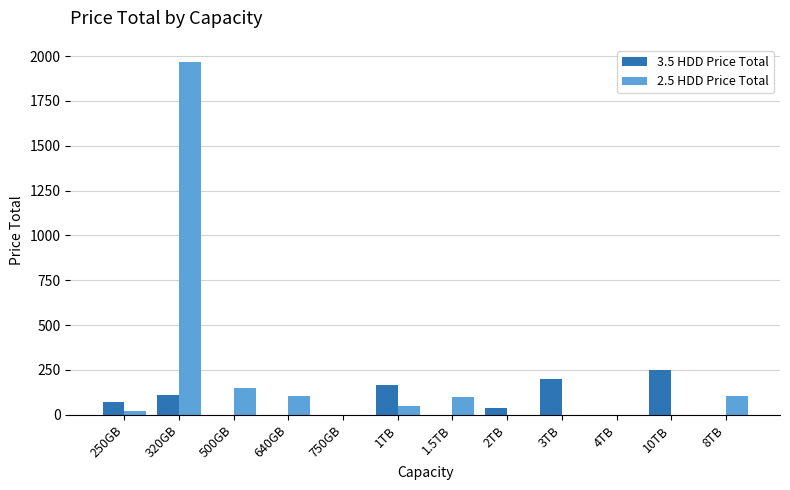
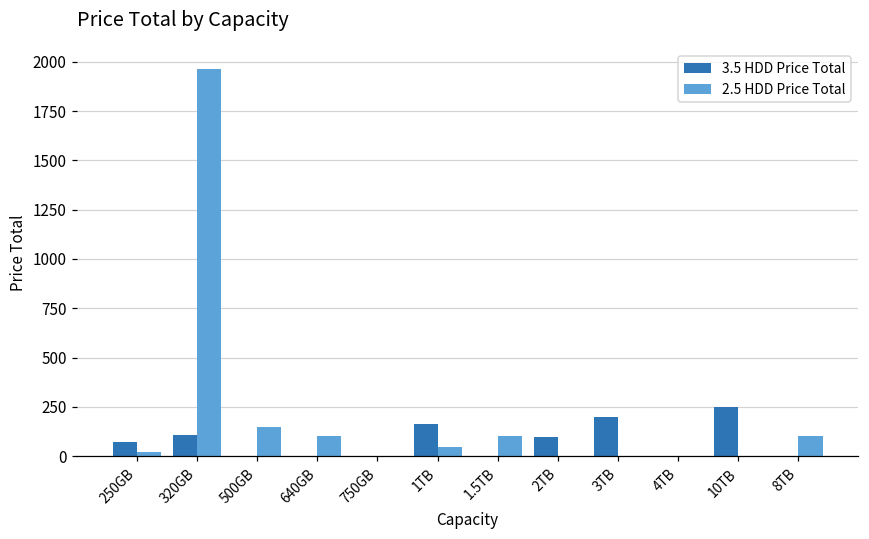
  {
    "3.5 HDD Price Total": {
      "250GB": 70,
      "320GB": 110,
      "500GB": 0,
      "640GB": 0,
      "750GB": 0,
      "1TB": 170,
      "1.5TB": 0,
-     "2TB": 40,
+     "2TB": 100,
      "3TB": 200,
      "4TB": 0,
      "10TB": 250,
      "8TB": 0
    },
    "2.5 HDD Price Total": {
      "250GB": 20,
      "320GB": 1960,
      "500GB": 150,
      "640GB": 110,
      "750GB": 0,
      "1TB": 50,
      "1.5TB": 100,
      "2TB": 0,
      "3TB": 0,
      "4TB": 0,
      "10TB": 0,
      "8TB": 110
    }
  }
